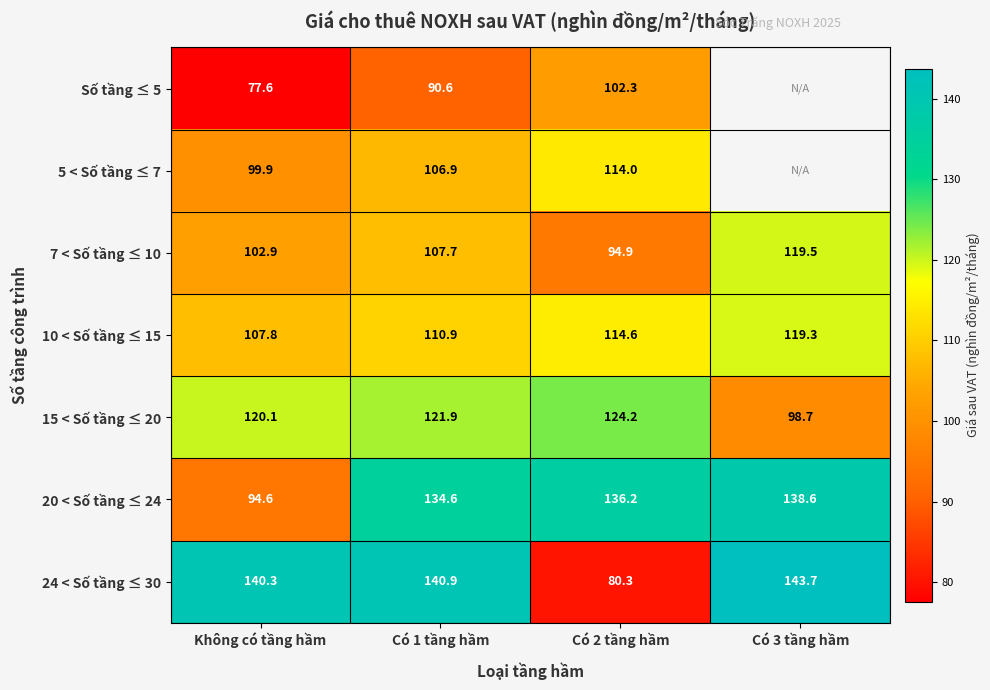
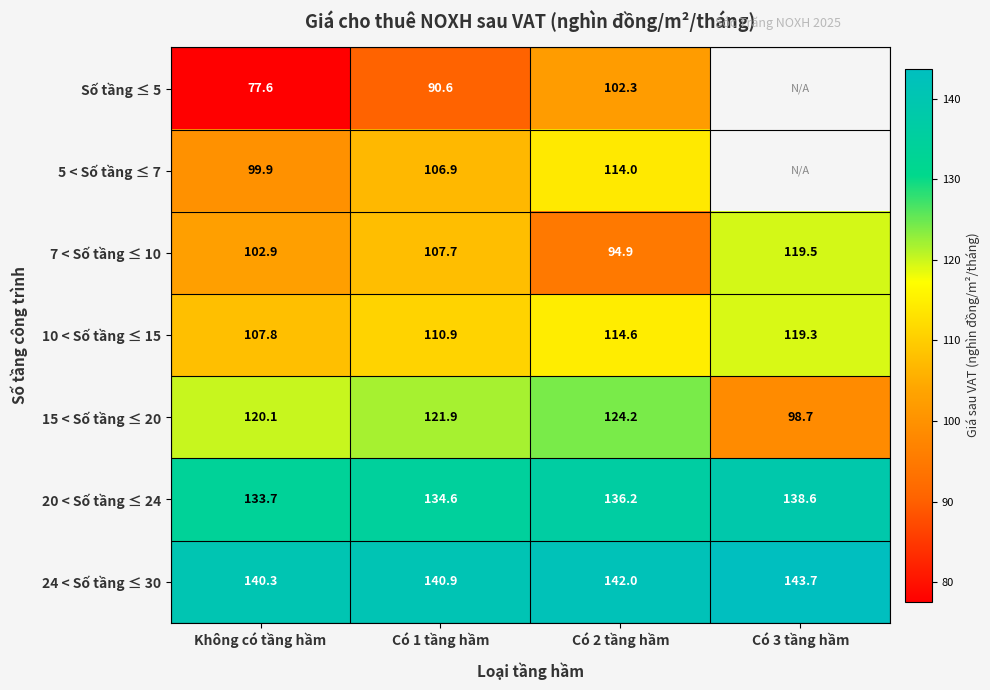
  {
    "Số tầng ≤ 5": {
      "Không có tầng hầm": 77.6,
      "Có 1 tầng hầm": 90.6,
      "Có 2 tầng hầm": 102.3
    },
    "5 < Số tầng ≤ 7": {
      "Không có tầng hầm": 99.9,
      "Có 1 tầng hầm": 106.9,
      "Có 2 tầng hầm": 114.0
    },
    "7 < Số tầng ≤ 10": {
      "Không có tầng hầm": 102.9,
      "Có 1 tầng hầm": 107.7,
      "Có 2 tầng hầm": 94.9,
      "Có 3 tầng hầm": 119.5
    },
    "10 < Số tầng ≤ 15": {
      "Không có tầng hầm": 107.8,
      "Có 1 tầng hầm": 110.9,
      "Có 2 tầng hầm": 114.6,
      "Có 3 tầng hầm": 119.3
    },
    "15 < Số tầng ≤ 20": {
      "Không có tầng hầm": 120.1,
      "Có 1 tầng hầm": 121.9,
      "Có 2 tầng hầm": 124.2,
      "Có 3 tầng hầm": 98.7
    },
    "20 < Số tầng ≤ 24": {
-     "Không có tầng hầm": 94.6,
+     "Không có tầng hầm": 133.7,
      "Có 1 tầng hầm": 134.6,
      "Có 2 tầng hầm": 136.2,
      "Có 3 tầng hầm": 138.6
    },
    "24 < Số tầng ≤ 30": {
      "Không có tầng hầm": 140.3,
      "Có 1 tầng hầm": 140.9,
-     "Có 2 tầng hầm": 80.3,
+     "Có 2 tầng hầm": 142.0,
      "Có 3 tầng hầm": 143.7
    }
  }
